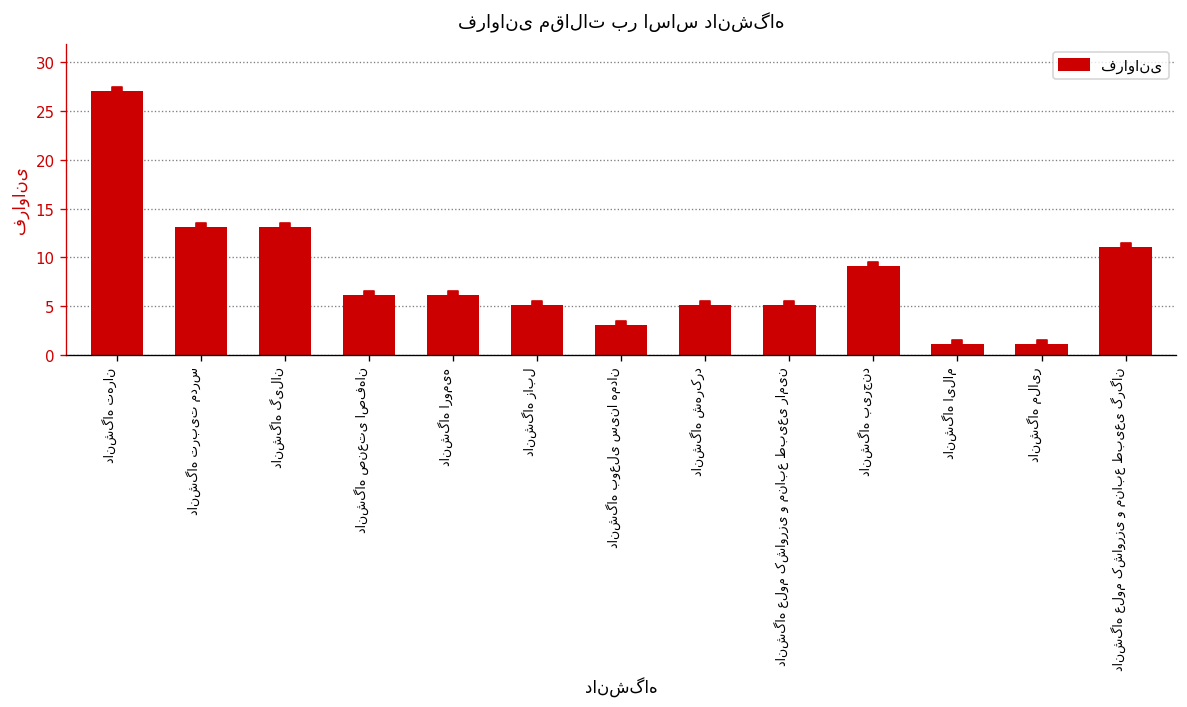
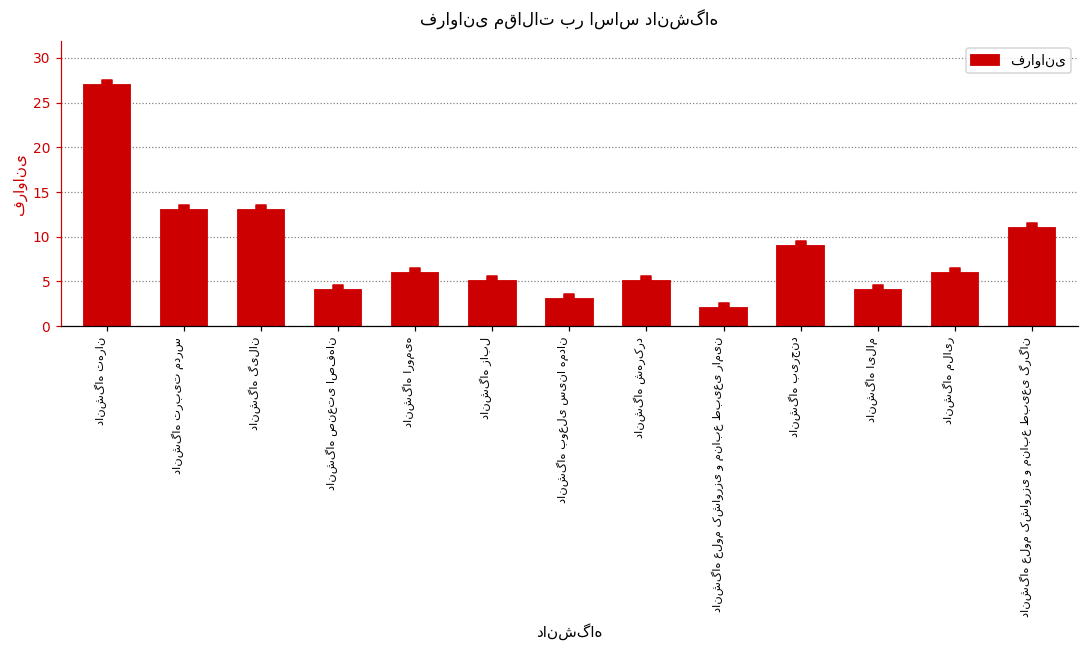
  {
    "دانشگاه تهران": 27,
    "دانشگاه تربیت مدرس": 13,
    "دانشگاه گیلان": 13,
-   "دانشگاه صنعتی اصفهان": 6,
+   "دانشگاه صنعتی اصفهان": 4,
    "دانشگاه ارومیه": 6,
    "دانشگاه زابل": 5,
    "دانشگاه بوعلی سینا همدان": 3,
    "دانشگاه شهرکرد": 5,
-   "دانشگاه علوم کشاورزی و منابع طبیعی رامین": 5,
+   "دانشگاه علوم کشاورزی و منابع طبیعی رامین": 2,
    "دانشگاه بیرجند": 9,
-   "دانشگاه ایلام": 1,
-   "دانشگاه ملایر": 1,
+   "دانشگاه ایلام": 4,
+   "دانشگاه ملایر": 6,
    "دانشگاه علوم کشاورزی و منابع طبیعی گرگان": 11
  }
